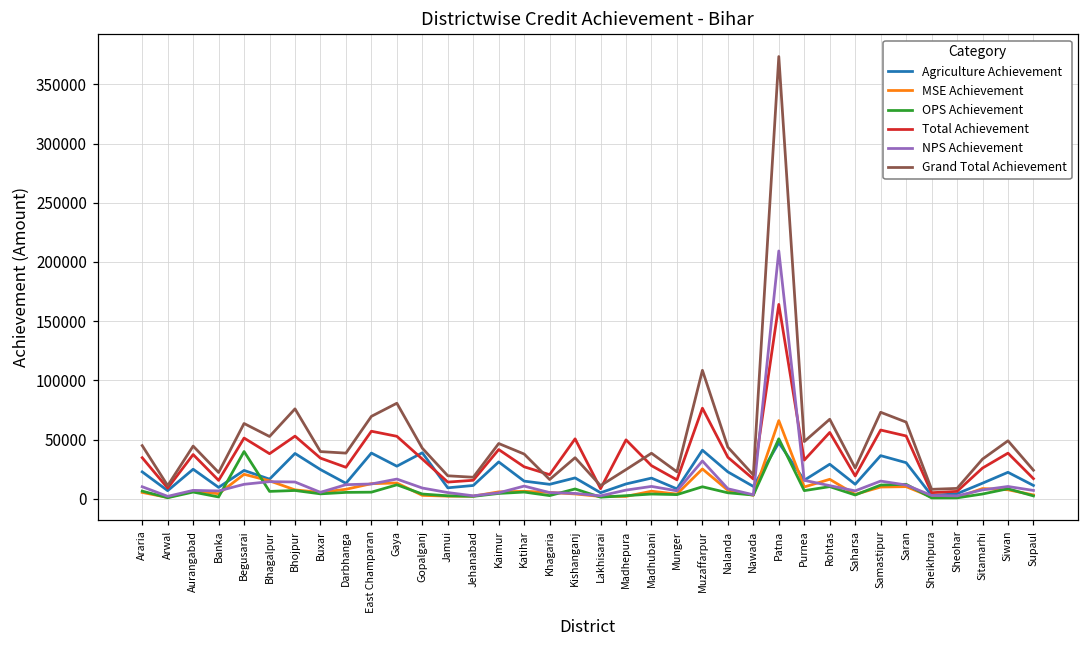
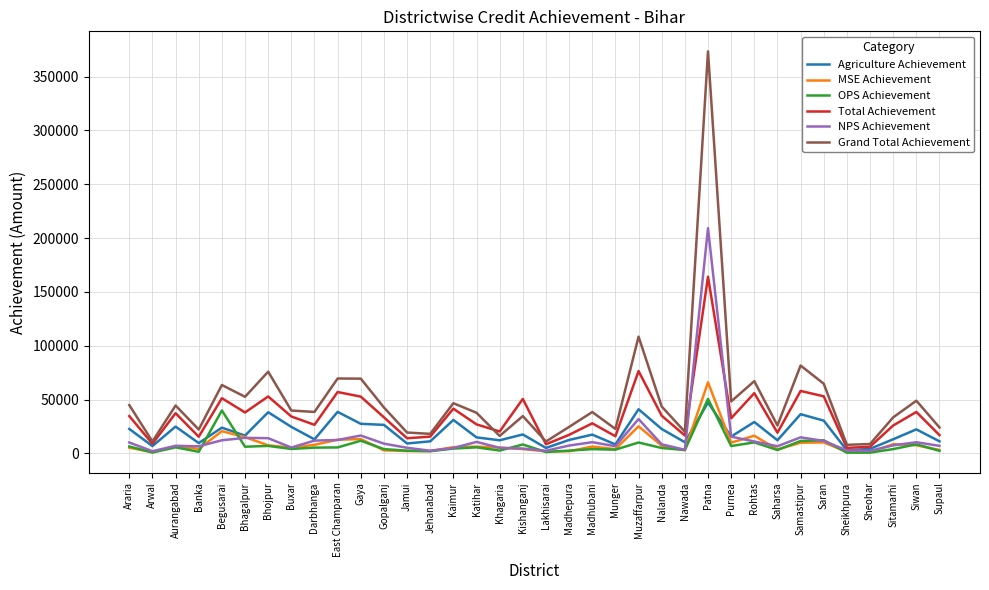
  {
    "Agriculture Achievement": {
      "Araria": 23000,
      "Aurangabad": 25000,
      "Banka": 10000,
      "Begusarai": 24000,
      "Bhojpur": 38000,
      "Buxar": 25000,
      "East Champaran": 39000,
      "Gaya": 28000,
-     "Gopalganj": 39000,
+     "Gopalganj": 27000,
      "Jamui": 9000,
      "Jehanabad": 11000,
      "Kaimur": 31000,
      "Katihar": 15000,
      "Khagaria": 12000,
      "Kishanganj": 18000,
      "Lakhisarai": 5000,
      "Madhepura": 13000,
      "Madhubani": 18000,
      "Muzaffarpur": 41000,
      "Nalanda": 23000,
      "Nawada": 10000,
      "Patna": 47000,
      "Rohtas": 29000,
      "Saharsa": 12000,
      "Samastipur": 36000,
      "Saran": 31000,
      "Sitamarhi": 13000,
      "Siwan": 22000,
      "Supaul": 11000
    },
    "MSE Achievement": {
      "Begusarai": 21000,
      "Darbhanga": 8000,
      "Muzaffarpur": 25000,
      "Patna": 66000,
      "Purnea": 10000,
      "Rohtas": 17000
    },
    "OPS Achievement": {
      "Banka": 2000,
      "Begusarai": 40000,
      "Bhagalpur": 6000,
      "Darbhanga": 5000,
      "East Champaran": 6000,
      "Khagaria": 3000,
      "Kishanganj": 8000,
      "Muzaffarpur": 10000,
      "Patna": 51000,
      "Purnea": 7000,
      "Sitamarhi": 4000
    },
    "Total Achievement": {
      "Araria": 35000,
      "Aurangabad": 37000,
      "Banka": 16000,
      "Begusarai": 51000,
      "Bhagalpur": 38000,
      "Bhojpur": 53000,
      "Buxar": 34000,
      "Darbhanga": 27000,
      "East Champaran": 57000,
      "Gaya": 53000,
      "Gopalganj": 34000,
      "Jamui": 14000,
      "Jehanabad": 16000,
      "Kaimur": 42000,
      "Katihar": 27000,
      "Khagaria": 20000,
      "Kishanganj": 51000,
      "Lakhisarai": 9000,
-     "Madhepura": 50000,
+     "Madhepura": 17000,
      "Madhubani": 28000,
      "Munger": 16000,
      "Muzaffarpur": 77000,
      "Nalanda": 35000,
      "Nawada": 17000,
      "Patna": 164000,
      "Purnea": 33000,
      "Rohtas": 56000,
      "Saharsa": 19000,
      "Samastipur": 58000,
      "Saran": 53000,
      "Sitamarhi": 26000,
      "Siwan": 39000,
      "Supaul": 17000
    },
    "NPS Achievement": {
      "Araria": 10000,
      "Begusarai": 12000,
      "Bhojpur": 14000,
      "Gaya": 17000,
      "Gopalganj": 9000,
      "Jamui": 5000,
      "Katihar": 11000,
      "Madhepura": 7000,
      "Madhubani": 10000,
      "Muzaffarpur": 32000,
      "Patna": 209000,
      "Saharsa": 7000,
      "Samastipur": 15000,
      "Supaul": 7000
    },
    "Grand Total Achievement": {
      "Araria": 45000,
      "Aurangabad": 45000,
      "Banka": 22000,
      "Begusarai": 64000,
      "Bhagalpur": 53000,
      "Bhojpur": 76000,
      "Buxar": 40000,
      "Darbhanga": 39000,
      "East Champaran": 70000,
-     "Gaya": 81000,
+     "Gaya": 70000,
      "Gopalganj": 43000,
      "Jamui": 19000,
      "Jehanabad": 18000,
      "Kaimur": 47000,
      "Katihar": 38000,
      "Khagaria": 16000,
      "Kishanganj": 35000,
      "Lakhisarai": 11000,
      "Madhepura": 25000,
      "Madhubani": 39000,
      "Munger": 23000,
      "Muzaffarpur": 109000,
      "Nalanda": 44000,
      "Nawada": 20000,
      "Patna": 373000,
      "Purnea": 48000,
      "Rohtas": 67000,
      "Saharsa": 26000,
-     "Samastipur": 73000,
+     "Samastipur": 82000,
      "Saran": 65000,
      "Sheikhpura": 8000,
      "Sheohar": 9000,
      "Sitamarhi": 34000,
      "Siwan": 49000,
      "Supaul": 24000
    }
  }
